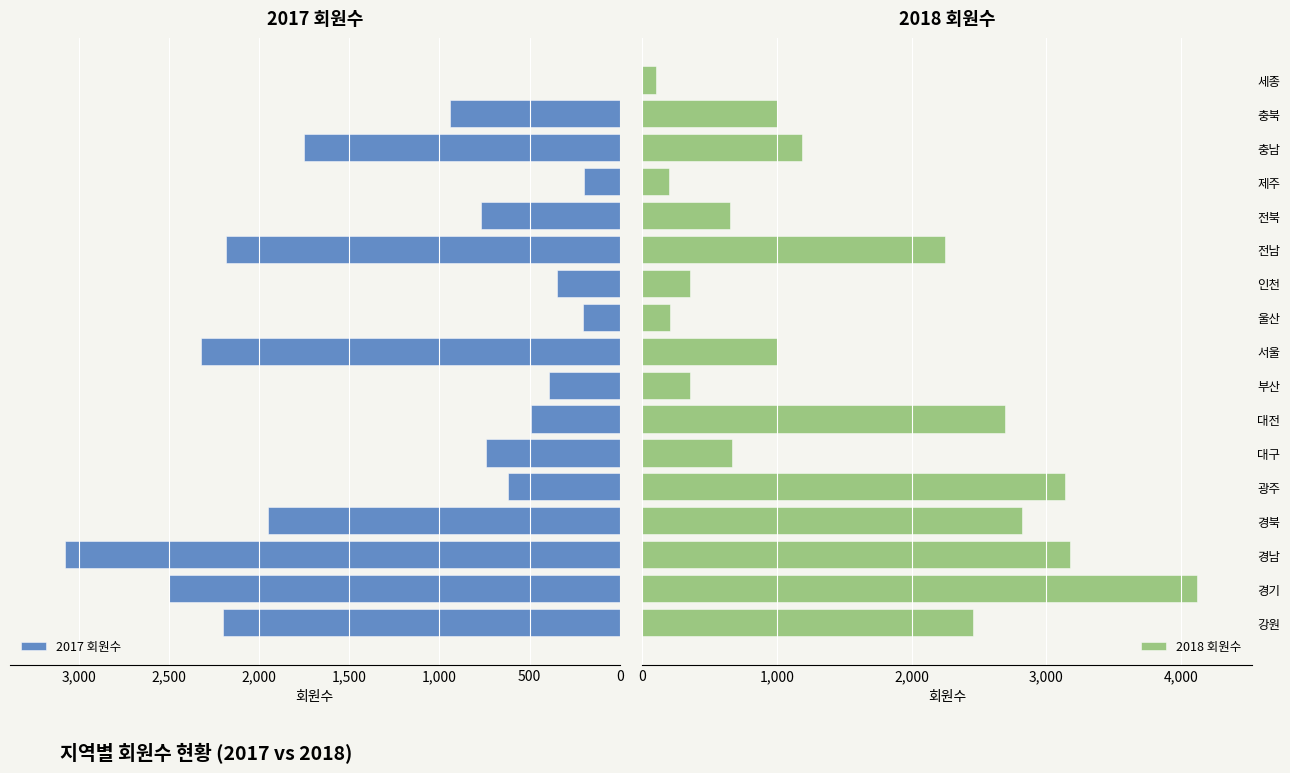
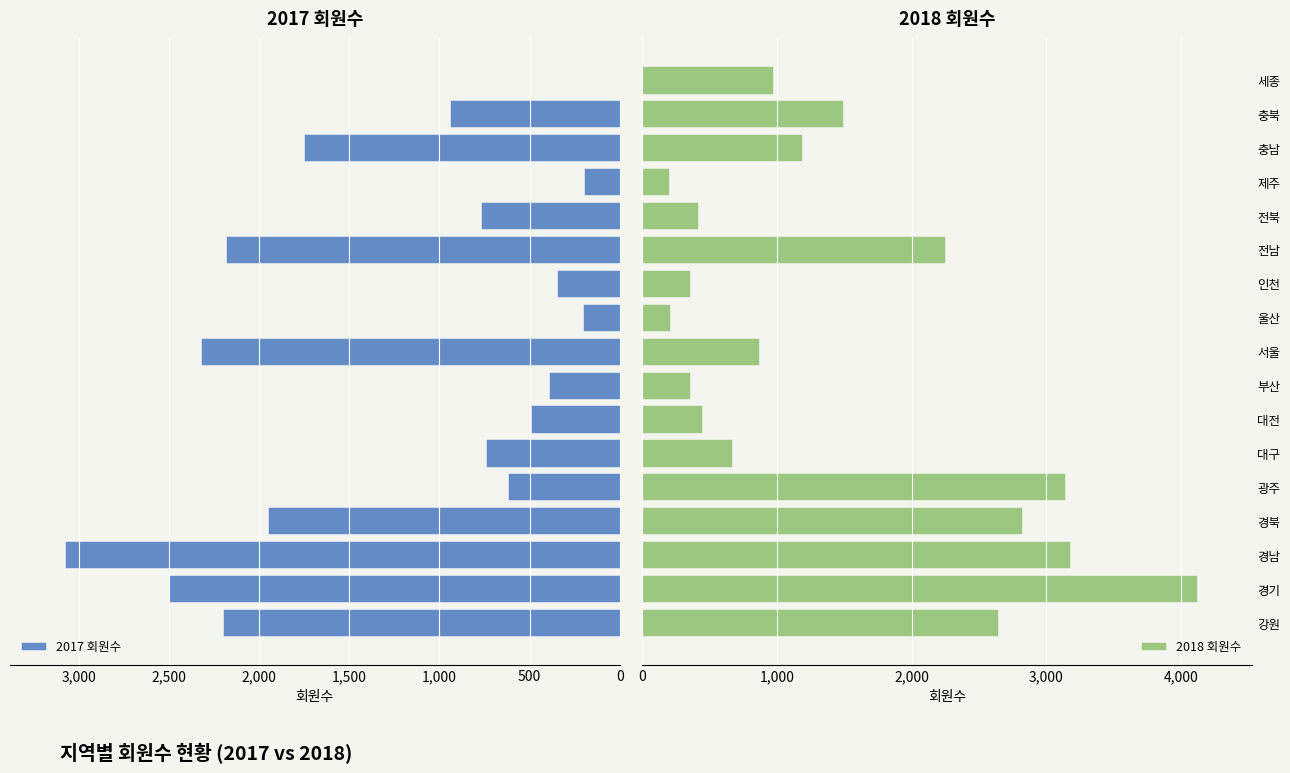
  {
    "2018 회원수": {
-     "세종": "100",
-     "충북": "1,000",
+     "세종": "970",
+     "충북": "1,490",
      "충남": "1,190",
      "제주": "200",
-     "전북": "650",
+     "전북": "420",
      "전남": "2,250",
      "인천": "350",
      "울산": "210",
-     "서울": "1,000",
+     "서울": "860",
      "부산": "350",
-     "대전": "2,700",
+     "대전": "440",
      "대구": "670",
      "광주": "3,140",
      "경북": "2,820",
      "경남": "3,180",
      "경기": "4,120",
-     "강원": "2,460"
+     "강원": "2,640"
    }
  }
